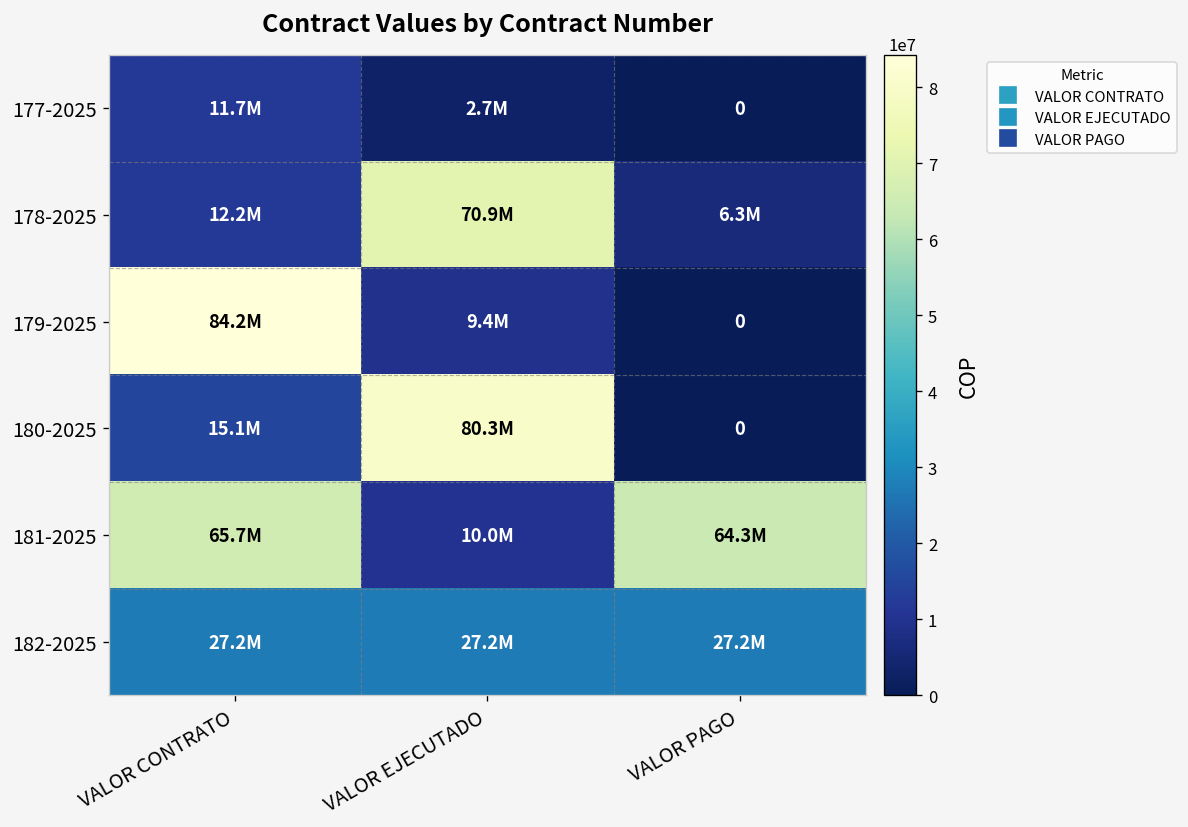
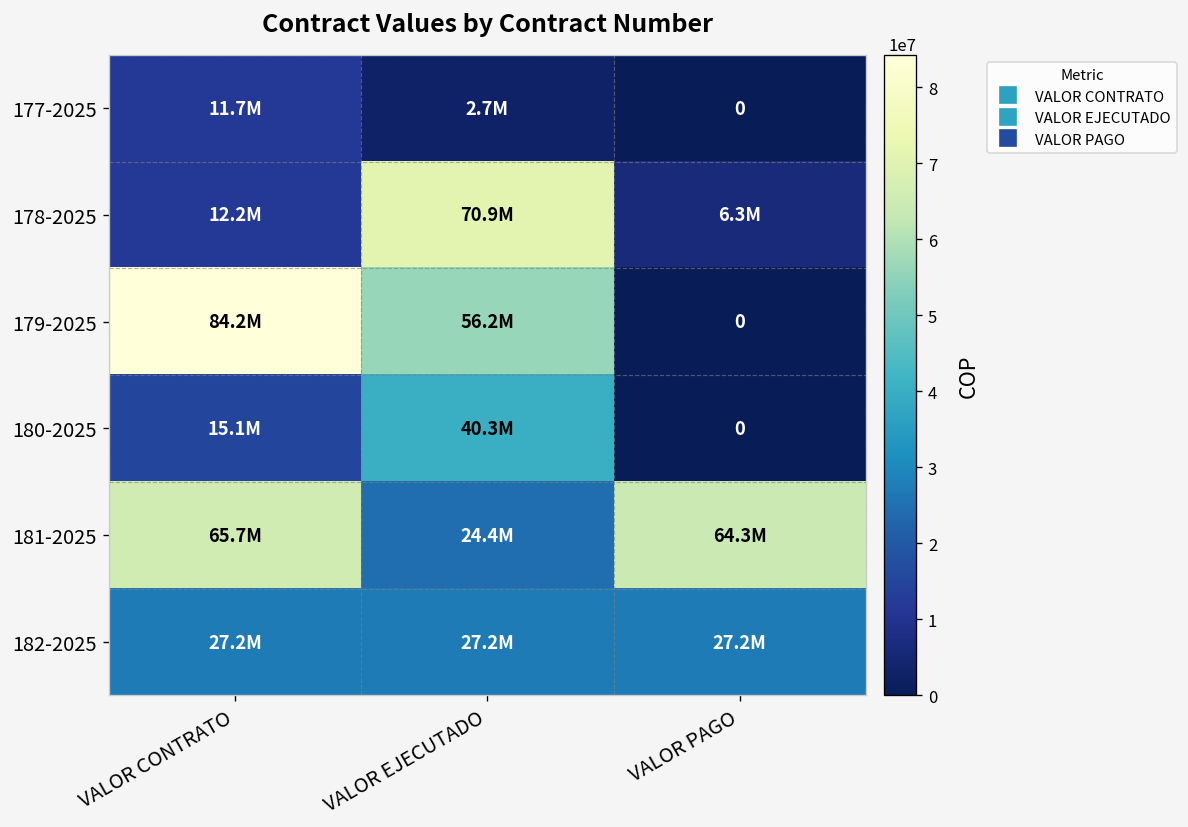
  {
    "177-2025": {
      "VALOR CONTRATO": "11.7M",
      "VALOR EJECUTADO": "2.7M",
      "VALOR PAGO": "0"
    },
    "178-2025": {
      "VALOR CONTRATO": "12.2M",
      "VALOR EJECUTADO": "70.9M",
      "VALOR PAGO": "6.3M"
    },
    "179-2025": {
      "VALOR CONTRATO": "84.2M",
-     "VALOR EJECUTADO": "9.4M",
+     "VALOR EJECUTADO": "56.2M",
      "VALOR PAGO": "0"
    },
    "180-2025": {
      "VALOR CONTRATO": "15.1M",
-     "VALOR EJECUTADO": "80.3M",
+     "VALOR EJECUTADO": "40.3M",
      "VALOR PAGO": "0"
    },
    "181-2025": {
      "VALOR CONTRATO": "65.7M",
-     "VALOR EJECUTADO": "10.0M",
+     "VALOR EJECUTADO": "24.4M",
      "VALOR PAGO": "64.3M"
    },
    "182-2025": {
      "VALOR CONTRATO": "27.2M",
      "VALOR EJECUTADO": "27.2M",
      "VALOR PAGO": "27.2M"
    }
  }
